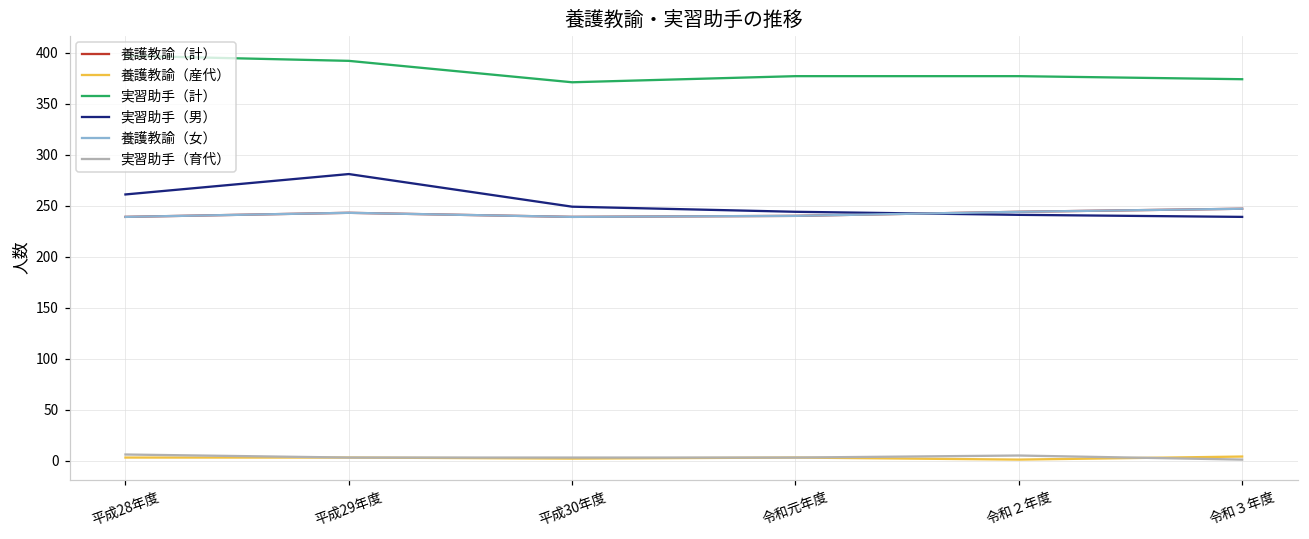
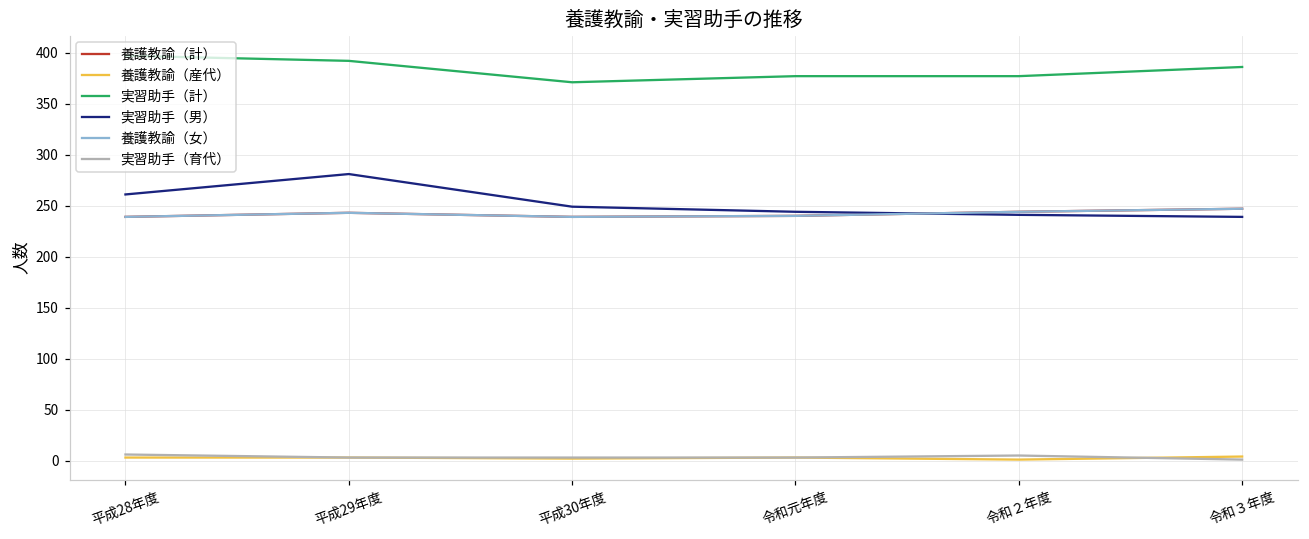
  {
    "養護教諭（産代）": {
      "平成28年度": 0,
      "令和２年度": 0,
      "令和３年度": 0
    },
    "実習助手（計）": {
      "平成29年度": 390,
      "平成30年度": 370,
      "令和元年度": 380,
      "令和２年度": 380,
-     "令和３年度": 370
+     "令和３年度": 390
    },
    "実習助手（男）": {
      "平成28年度": 260,
      "平成29年度": 280,
      "平成30年度": 250,
      "令和元年度": 240,
      "令和２年度": 240,
      "令和３年度": 240
    }
  }
